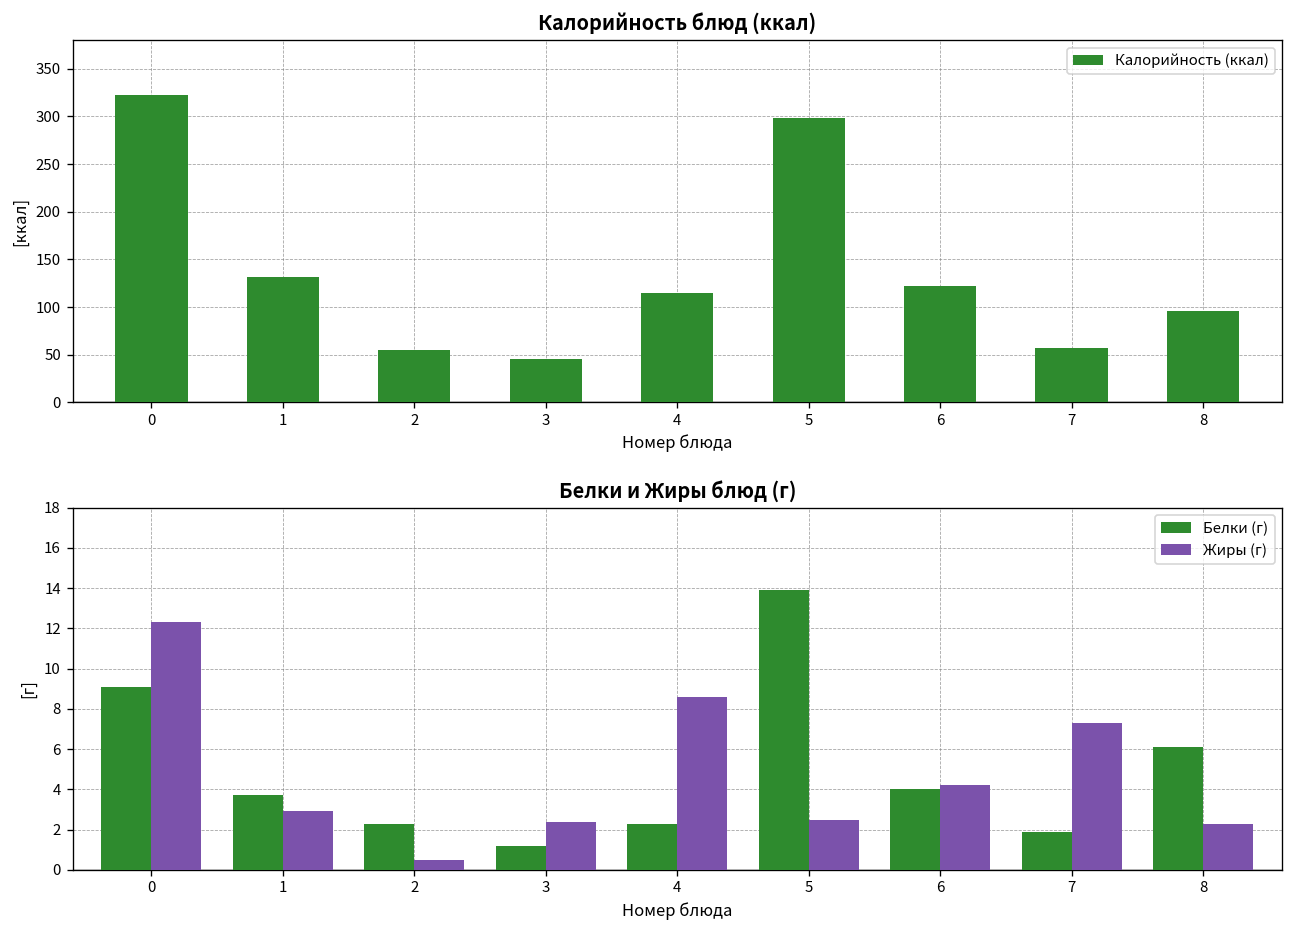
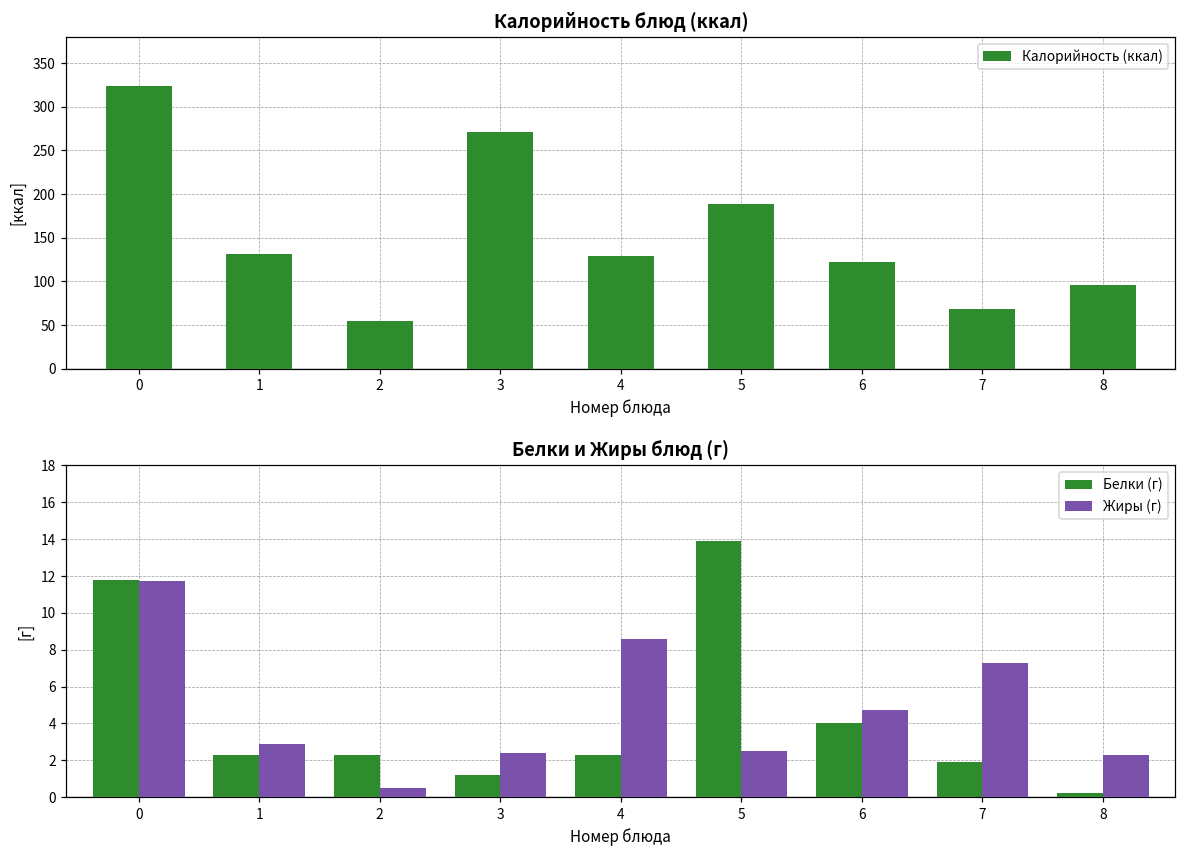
  {
    "Калорийность блюд (ккал)": {
      "0": 320,
      "1": 130,
      "2": 60,
-     "3": 50,
-     "4": 120,
-     "5": 300,
+     "3": 270,
+     "4": 130,
+     "5": 190,
      "6": 120,
-     "7": 60,
+     "7": 70,
      "8": 100
    },
    "Белки и Жиры блюд (г)": {
      "Белки (г)": {
-       "0": 9.1,
-       "1": 3.7,
+       "0": 11.8,
+       "1": 2.3,
        "2": 2.3,
        "3": 1.2,
        "4": 2.3,
        "5": 13.9,
        "6": 4.0,
        "7": 1.9,
-       "8": 6.1
+       "8": 0.2
      },
      "Жиры (г)": {
-       "0": 12.3,
+       "0": 11.7,
        "1": 2.9,
        "2": 0.5,
        "3": 2.4,
        "4": 8.6,
        "5": 2.5,
-       "6": 4.2,
+       "6": 4.7,
        "7": 7.3,
        "8": 2.3
      }
    }
  }
